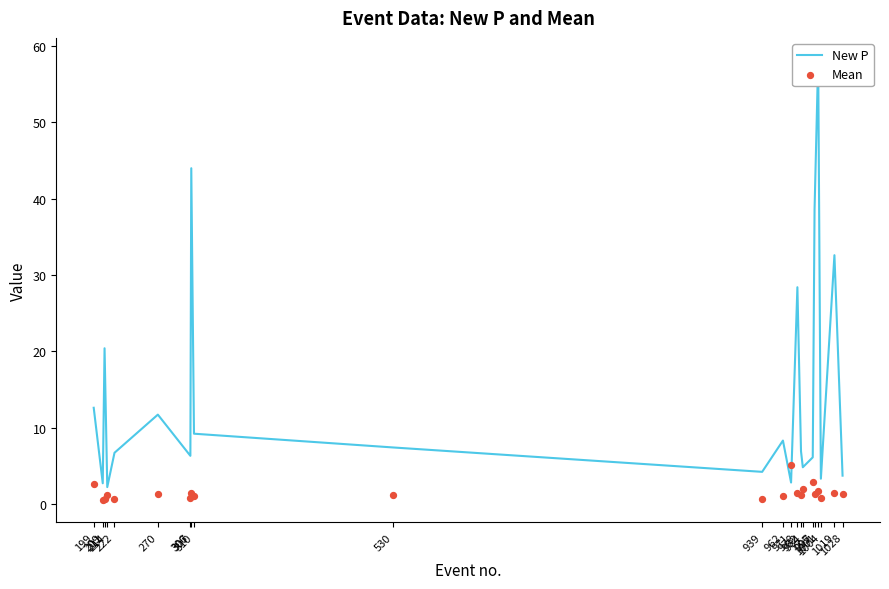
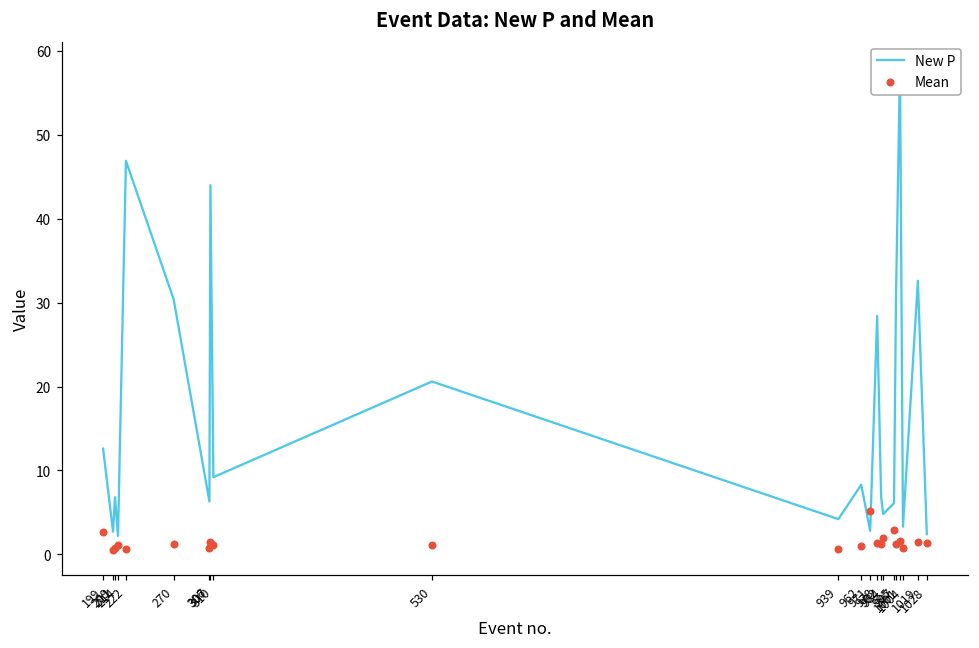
  {
    "New P": {
      "199": 13,
      "209": 3,
-     "211": 20,
+     "211": 7,
      "214": 2,
-     "222": 7,
-     "270": 12,
+     "222": 47,
+     "270": 30,
      "306": 6,
      "307": 44,
      "310": 9,
-     "530": 7,
+     "530": 21,
      "939": 4,
      "962": 8,
      "971": 3,
      "978": 28,
      "982": 7,
      "984": 5,
      "995": 6,
-     "997": 39,
+     "997": 31,
      "1004": 3,
      "1019": 33,
-     "1028": 4
+     "1028": 2
    }
  }
